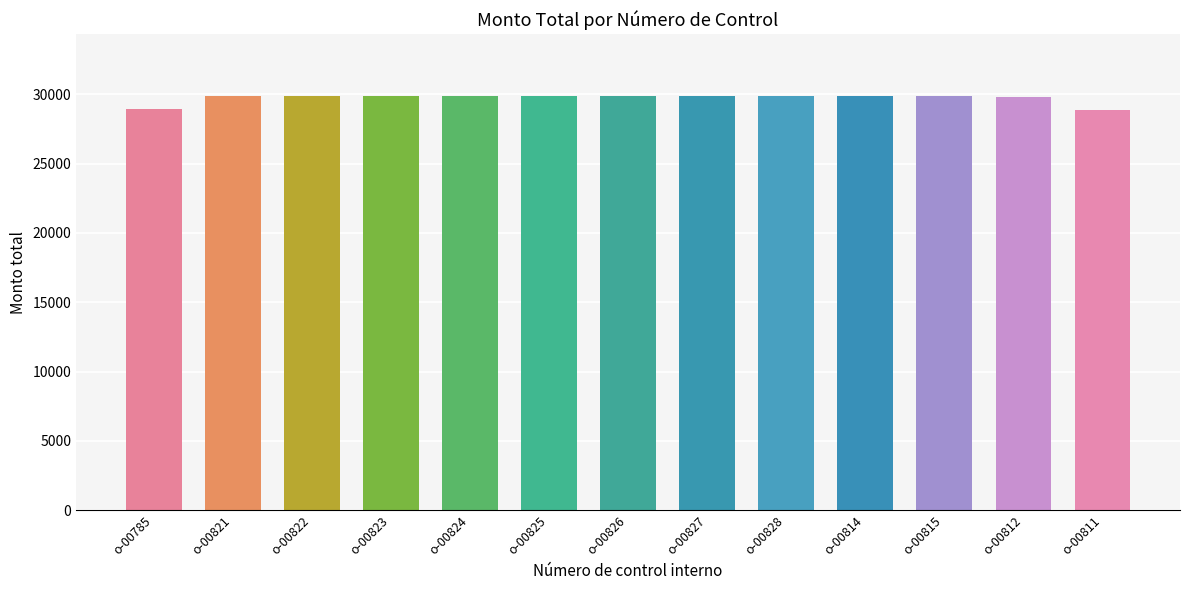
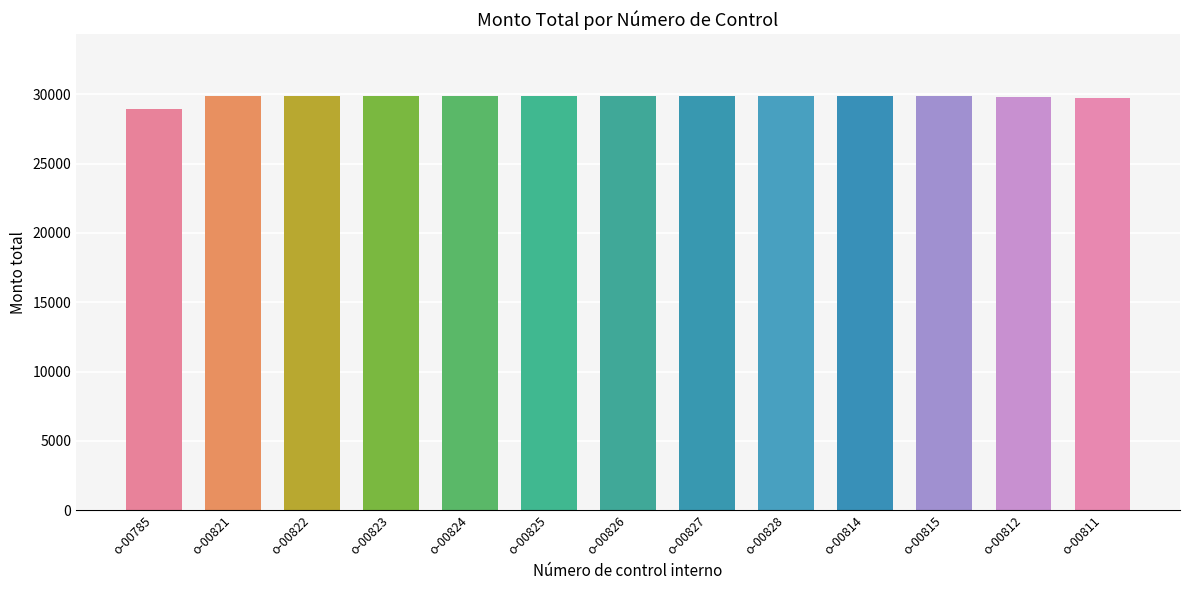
  {
    "o-00785": 29000,
    "o-00821": 29900,
    "o-00822": 29900,
    "o-00823": 29900,
    "o-00824": 29900,
    "o-00825": 29900,
    "o-00826": 29900,
    "o-00827": 29900,
    "o-00828": 29900,
    "o-00814": 29900,
    "o-00815": 29900,
    "o-00812": 29800,
-   "o-00811": 28900
+   "o-00811": 29800
  }
